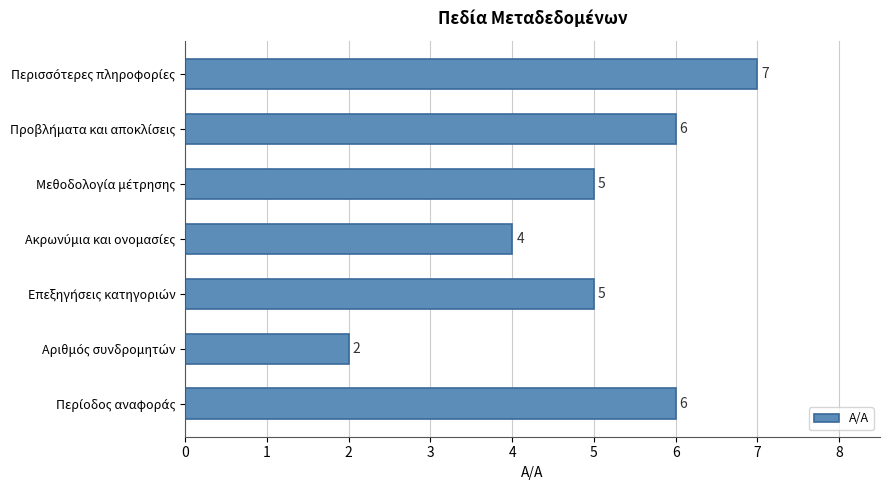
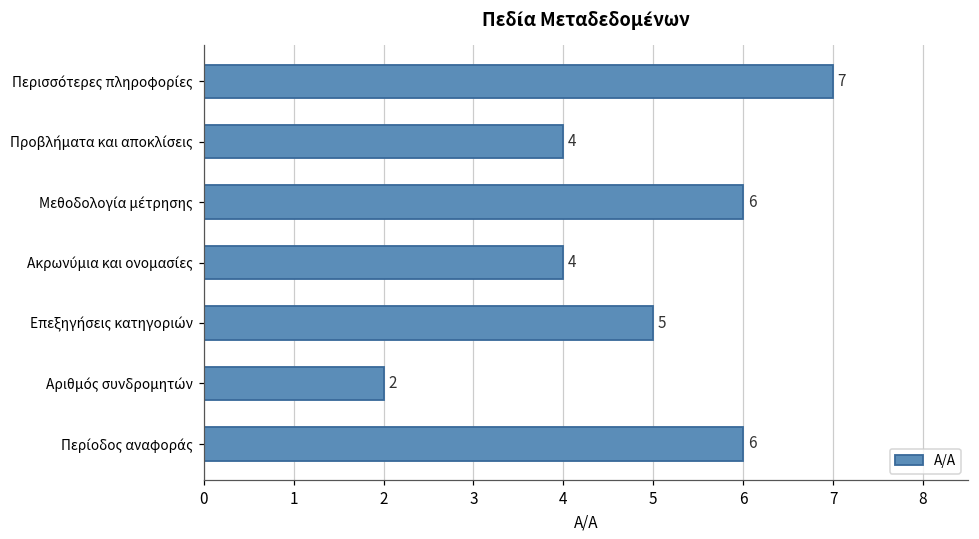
  {
    "Περισσότερες πληροφορίες": 7,
-   "Προβλήματα και αποκλίσεις": 6,
-   "Μεθοδολογία μέτρησης": 5,
+   "Προβλήματα και αποκλίσεις": 4,
+   "Μεθοδολογία μέτρησης": 6,
    "Ακρωνύμια και ονομασίες": 4,
    "Επεξηγήσεις κατηγοριών": 5,
    "Αριθμός συνδρομητών": 2,
    "Περίοδος αναφοράς": 6
  }
